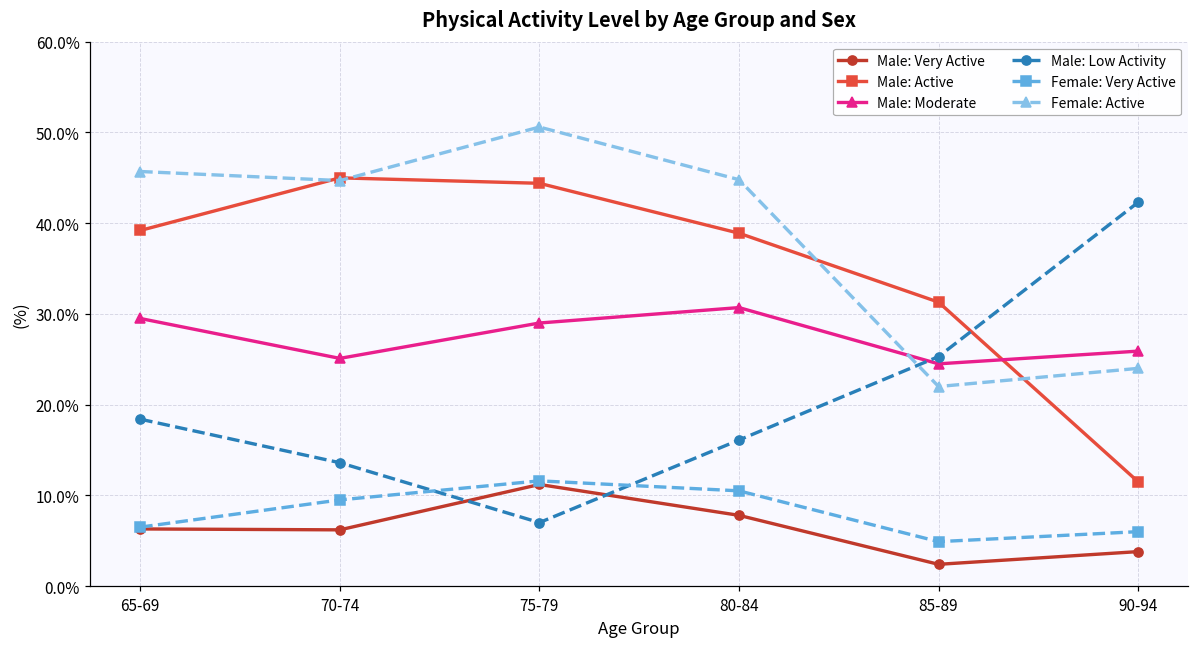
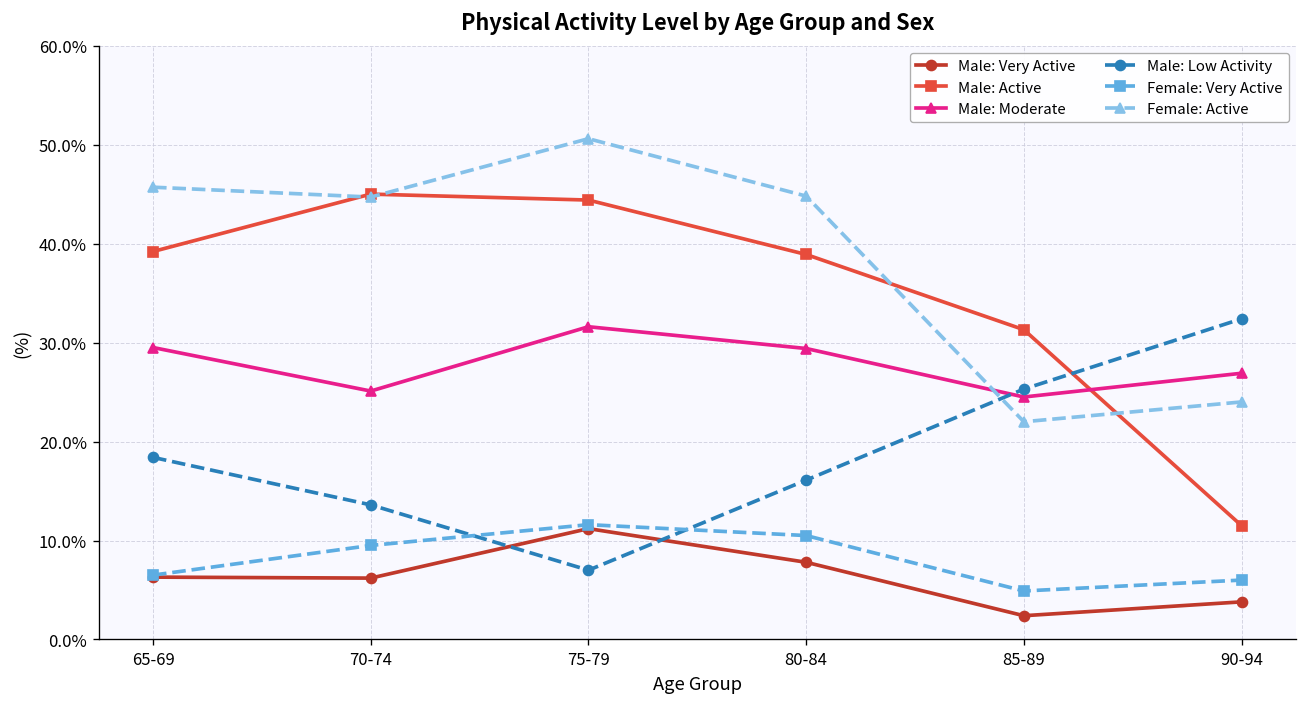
  {
    "Male: Moderate": {
      "65-69": "30%",
      "70-74": "25%",
-     "75-79": "29%",
-     "80-84": "31%",
+     "75-79": "32%",
+     "80-84": "29%",
      "85-89": "25%",
-     "90-94": "26%"
+     "90-94": "27%"
    },
    "Male: Low Activity": {
      "65-69": "18%",
      "70-74": "14%",
      "75-79": "7%",
      "80-84": "16%",
      "85-89": "25%",
-     "90-94": "42%"
+     "90-94": "32%"
    }
  }
